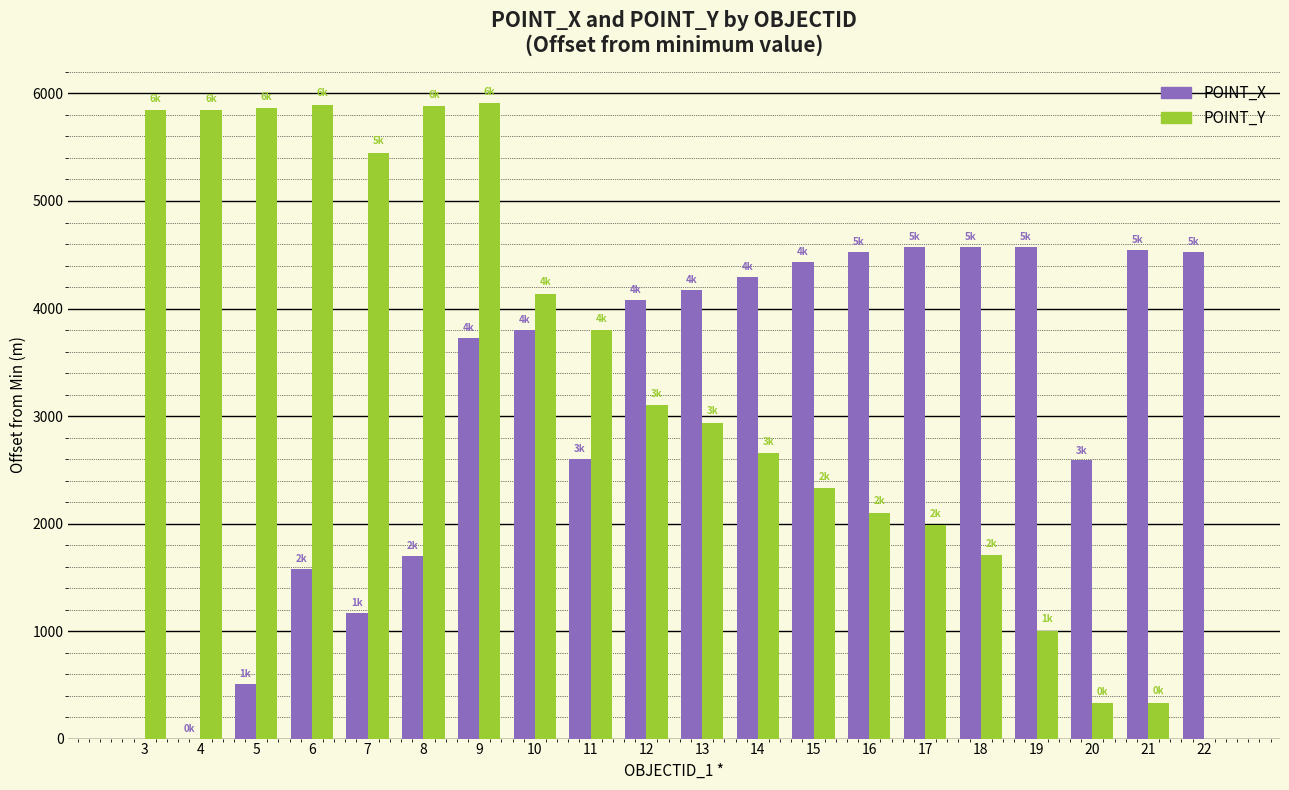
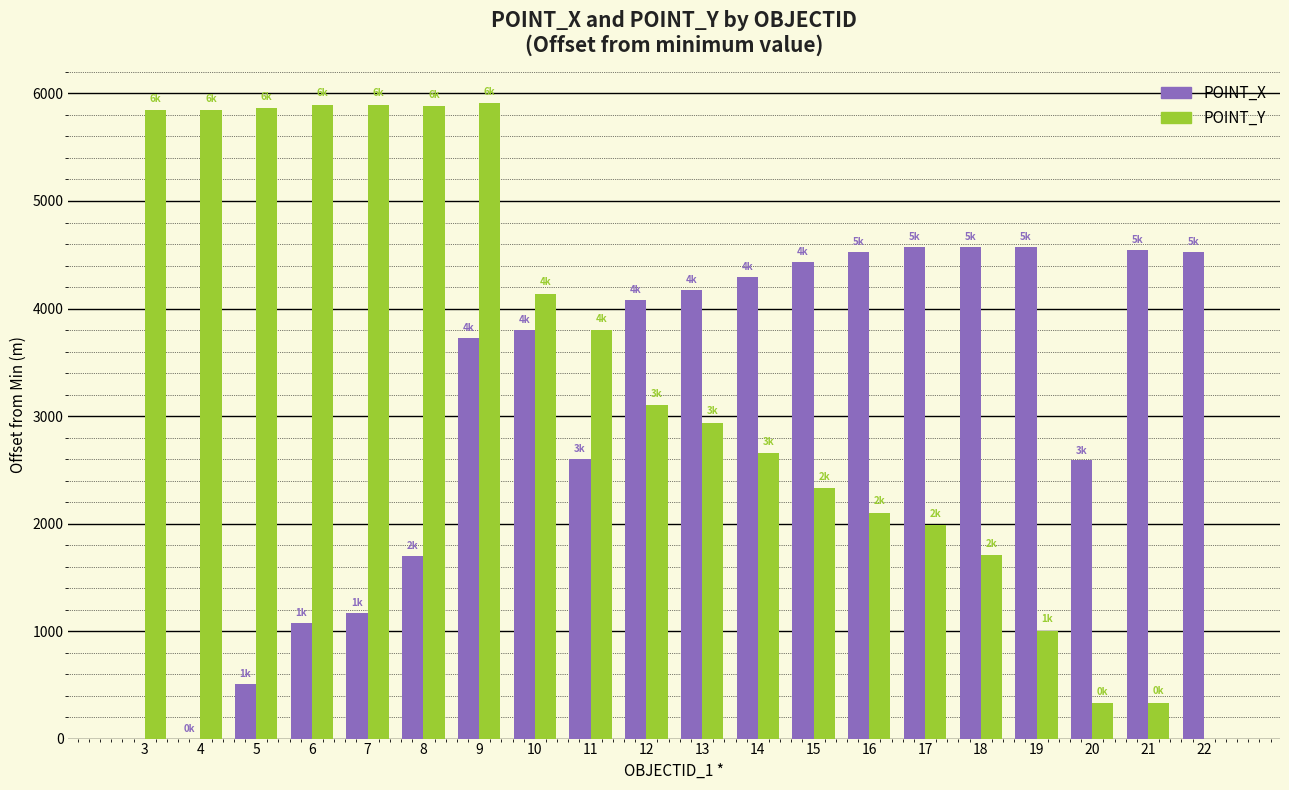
  {
    "POINT_X": {
      "4": "0k",
      "5": "1k",
-     "6": "2k",
+     "6": "1k",
      "7": "1k",
      "8": "2k",
      "9": "4k",
      "10": "4k",
      "11": "3k",
      "12": "4k",
      "13": "4k",
      "14": "4k",
      "15": "4k",
      "16": "5k",
      "17": "5k",
      "18": "5k",
      "19": "5k",
      "20": "3k",
      "21": "5k",
      "22": "5k"
    },
    "POINT_Y": {
      "3": "6k",
      "4": "6k",
      "5": "6k",
      "6": "6k",
-     "7": "5k",
+     "7": "6k",
      "8": "6k",
      "9": "6k",
      "10": "4k",
      "11": "4k",
      "12": "3k",
      "13": "3k",
      "14": "3k",
      "15": "2k",
      "16": "2k",
      "17": "2k",
      "18": "2k",
      "19": "1k"
    }
  }
